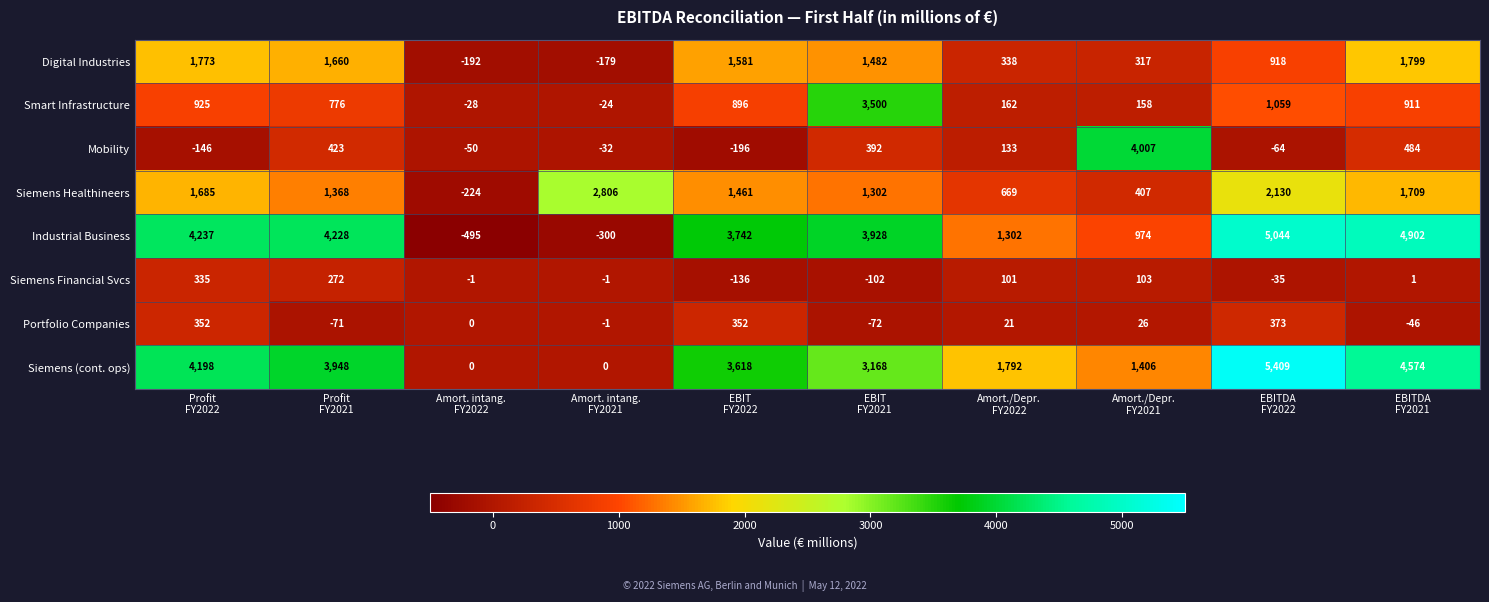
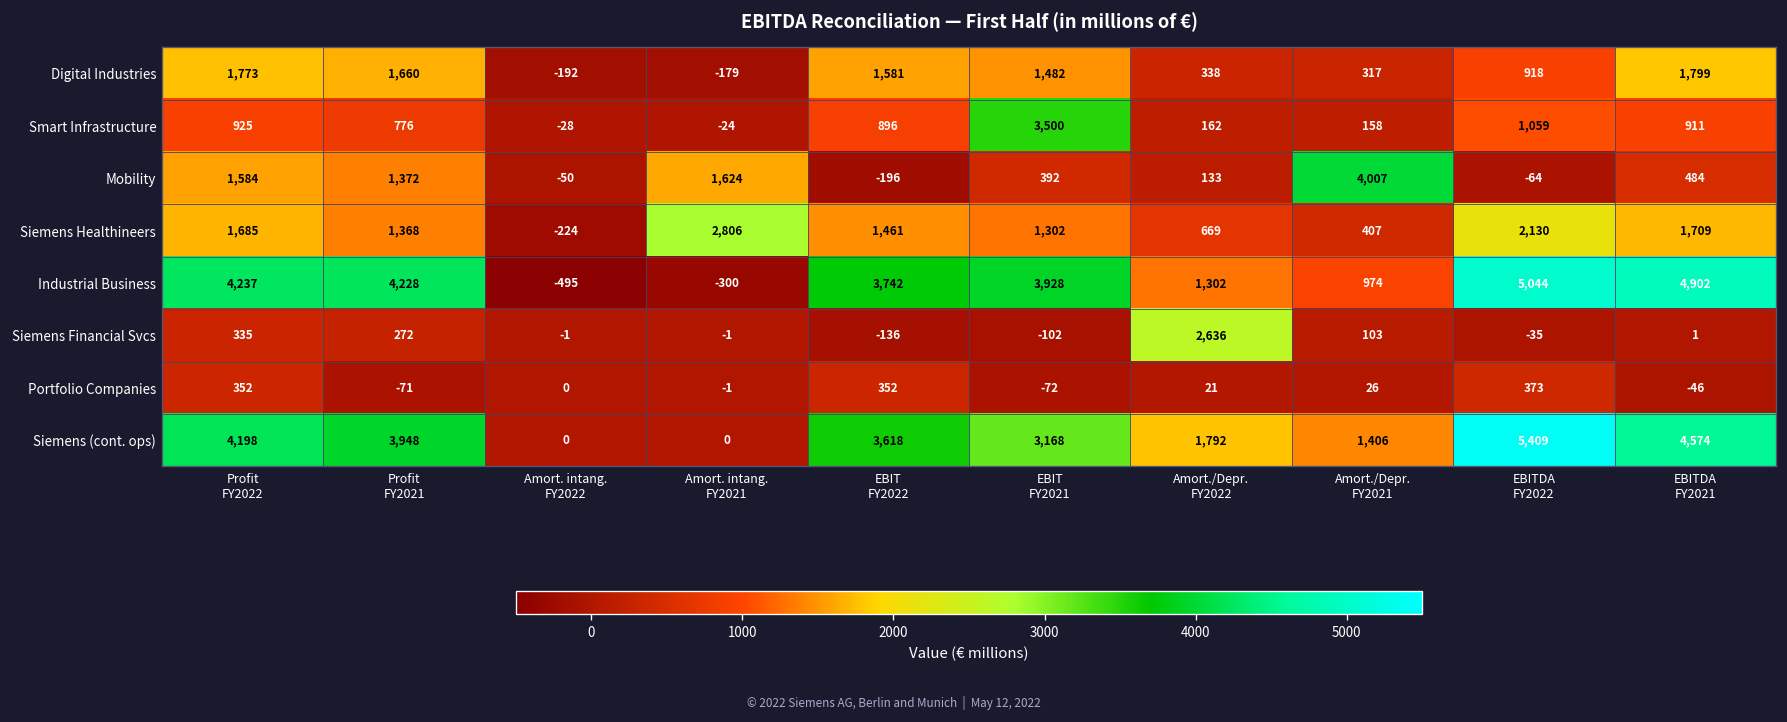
  {
    "Digital Industries": {
      "Profit FY2022": "1,773",
      "Profit FY2021": "1,660",
      "Amort. intang. FY2022": "-192",
      "Amort. intang. FY2021": "-179",
      "EBIT FY2022": "1,581",
      "EBIT FY2021": "1,482",
      "Amort./Depr. FY2022": "338",
      "Amort./Depr. FY2021": "317",
      "EBITDA FY2022": "918",
      "EBITDA FY2021": "1,799"
    },
    "Smart Infrastructure": {
      "Profit FY2022": "925",
      "Profit FY2021": "776",
      "Amort. intang. FY2022": "-28",
      "Amort. intang. FY2021": "-24",
      "EBIT FY2022": "896",
      "EBIT FY2021": "3,500",
      "Amort./Depr. FY2022": "162",
      "Amort./Depr. FY2021": "158",
      "EBITDA FY2022": "1,059",
      "EBITDA FY2021": "911"
    },
    "Mobility": {
-     "Profit FY2022": "-146",
-     "Profit FY2021": "423",
+     "Profit FY2022": "1,584",
+     "Profit FY2021": "1,372",
      "Amort. intang. FY2022": "-50",
-     "Amort. intang. FY2021": "-32",
+     "Amort. intang. FY2021": "1,624",
      "EBIT FY2022": "-196",
      "EBIT FY2021": "392",
      "Amort./Depr. FY2022": "133",
      "Amort./Depr. FY2021": "4,007",
      "EBITDA FY2022": "-64",
      "EBITDA FY2021": "484"
    },
    "Siemens Healthineers": {
      "Profit FY2022": "1,685",
      "Profit FY2021": "1,368",
      "Amort. intang. FY2022": "-224",
      "Amort. intang. FY2021": "2,806",
      "EBIT FY2022": "1,461",
      "EBIT FY2021": "1,302",
      "Amort./Depr. FY2022": "669",
      "Amort./Depr. FY2021": "407",
      "EBITDA FY2022": "2,130",
      "EBITDA FY2021": "1,709"
    },
    "Industrial Business": {
      "Profit FY2022": "4,237",
      "Profit FY2021": "4,228",
      "Amort. intang. FY2022": "-495",
      "Amort. intang. FY2021": "-300",
      "EBIT FY2022": "3,742",
      "EBIT FY2021": "3,928",
      "Amort./Depr. FY2022": "1,302",
      "Amort./Depr. FY2021": "974",
      "EBITDA FY2022": "5,044",
      "EBITDA FY2021": "4,902"
    },
    "Siemens Financial Svcs": {
      "Profit FY2022": "335",
      "Profit FY2021": "272",
      "Amort. intang. FY2022": "-1",
      "Amort. intang. FY2021": "-1",
      "EBIT FY2022": "-136",
      "EBIT FY2021": "-102",
-     "Amort./Depr. FY2022": "101",
+     "Amort./Depr. FY2022": "2,636",
      "Amort./Depr. FY2021": "103",
      "EBITDA FY2022": "-35",
      "EBITDA FY2021": "1"
    },
    "Portfolio Companies": {
      "Profit FY2022": "352",
      "Profit FY2021": "-71",
      "Amort. intang. FY2022": "0",
      "Amort. intang. FY2021": "-1",
      "EBIT FY2022": "352",
      "EBIT FY2021": "-72",
      "Amort./Depr. FY2022": "21",
      "Amort./Depr. FY2021": "26",
      "EBITDA FY2022": "373",
      "EBITDA FY2021": "-46"
    },
    "Siemens (cont. ops)": {
      "Profit FY2022": "4,198",
      "Profit FY2021": "3,948",
      "Amort. intang. FY2022": "0",
      "Amort. intang. FY2021": "0",
      "EBIT FY2022": "3,618",
      "EBIT FY2021": "3,168",
      "Amort./Depr. FY2022": "1,792",
      "Amort./Depr. FY2021": "1,406",
      "EBITDA FY2022": "5,409",
      "EBITDA FY2021": "4,574"
    }
  }
